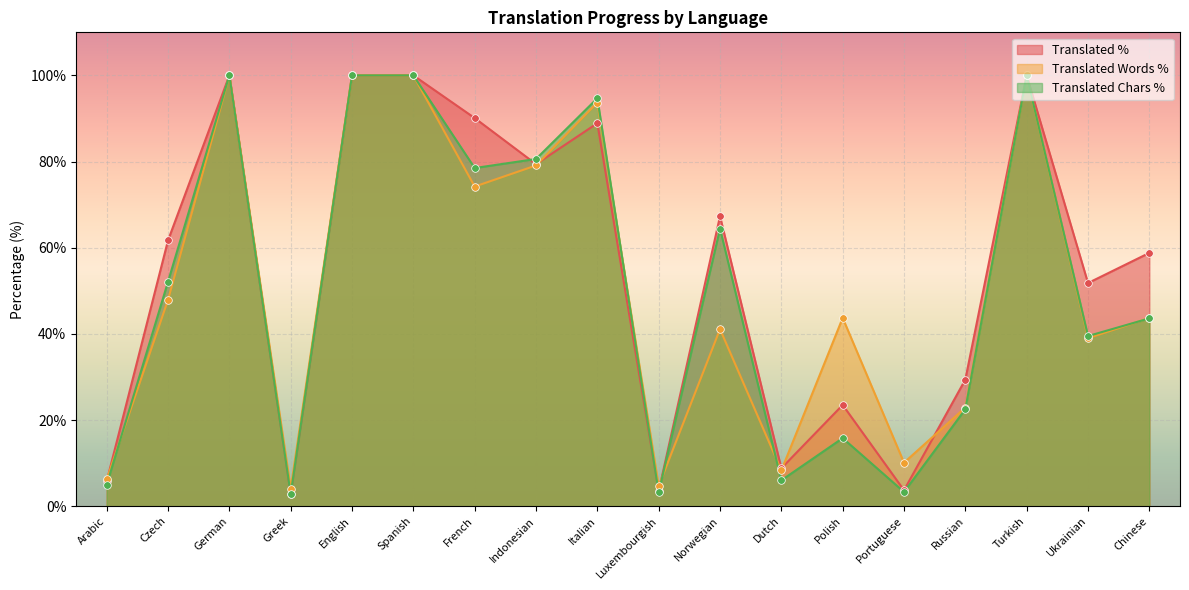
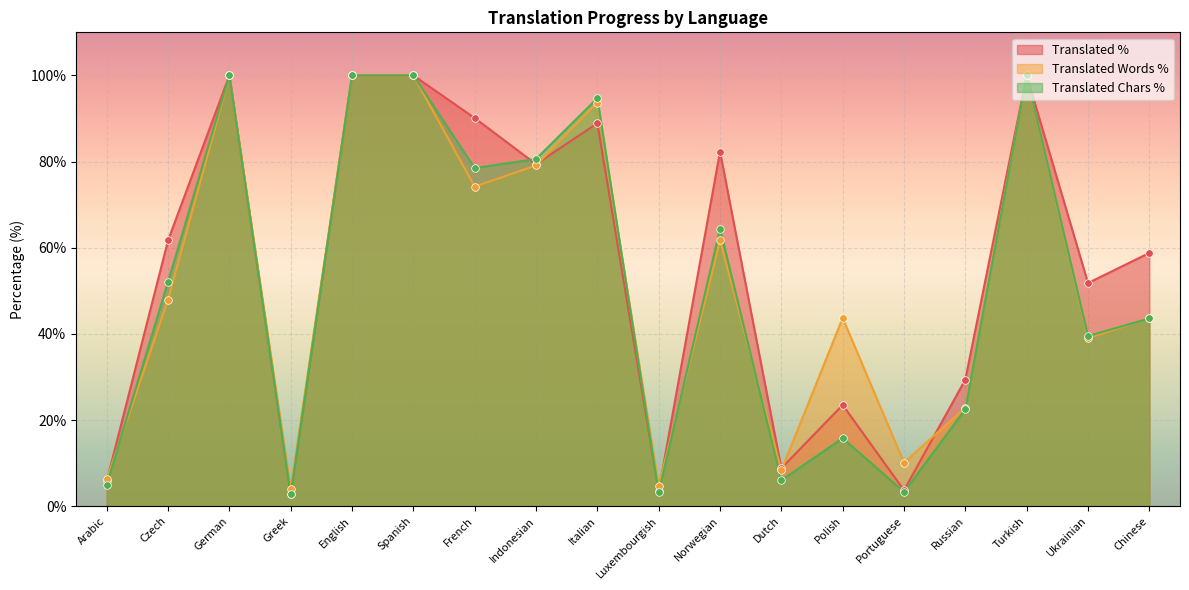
  {
    "Translated %": {
      "Czech": "62%",
      "French": "90%",
      "Italian": "89%",
-     "Norwegian": "67%",
+     "Norwegian": "82%",
      "Polish": "24%",
      "Russian": "29%",
      "Ukrainian": "52%",
      "Chinese": "59%"
    },
    "Translated Words %": {
      "Czech": "48%",
      "Greek": "4%",
      "French": "74%",
      "Italian": "94%",
      "Luxembourgish": "5%",
-     "Norwegian": "41%",
+     "Norwegian": "62%",
      "Polish": "44%",
      "Portuguese": "10%"
    },
    "Translated Chars %": {
      "Arabic": "5%",
      "Czech": "52%",
      "French": "79%",
      "Indonesian": "81%",
      "Italian": "95%",
      "Norwegian": "64%",
      "Dutch": "6%",
      "Polish": "16%"
    }
  }
